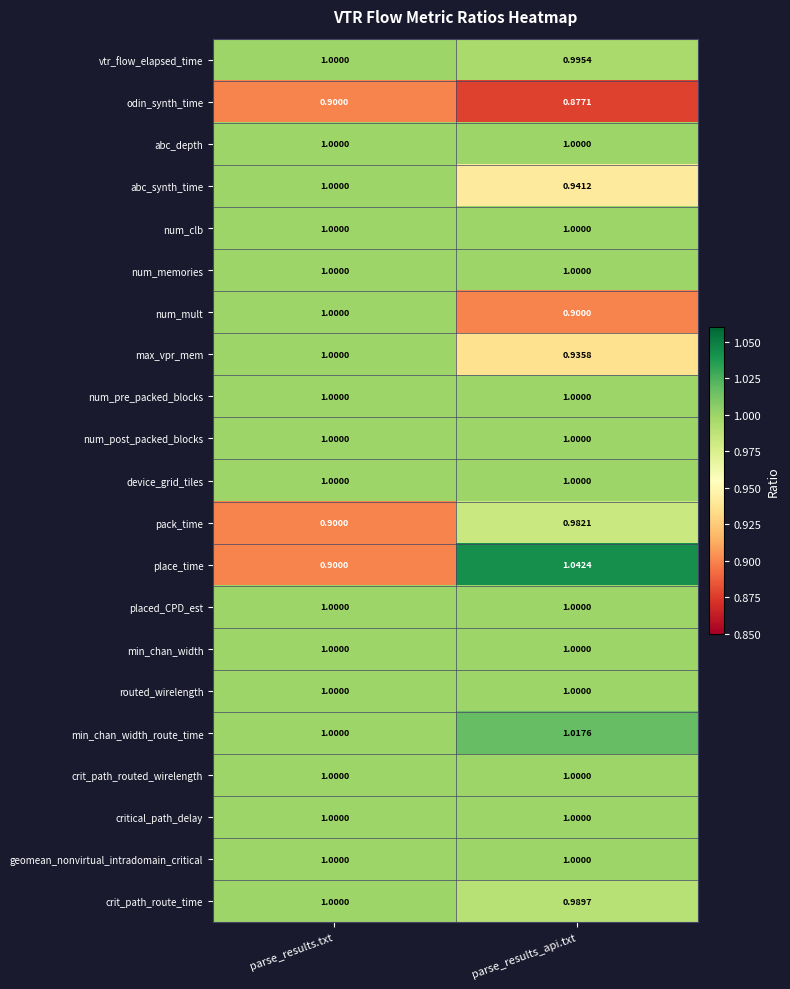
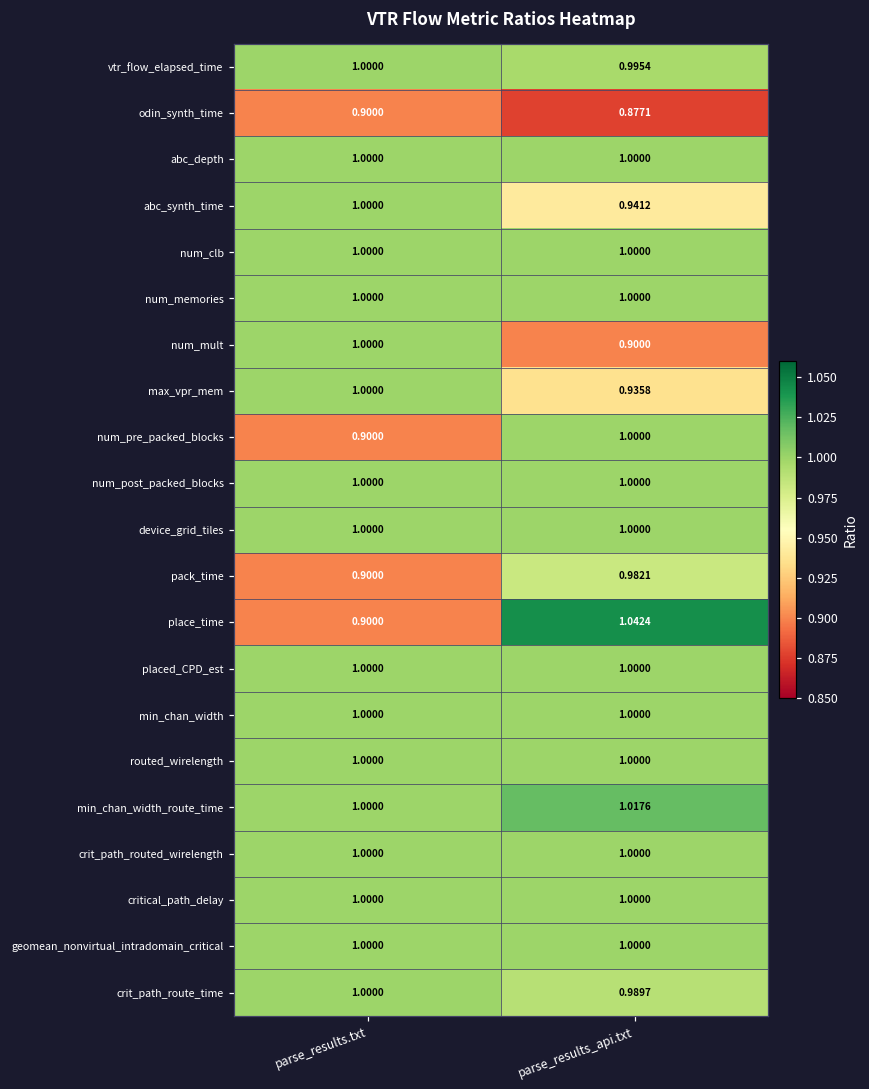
  {
    "vtr_flow_elapsed_time": {
      "parse_results.txt": 1.0000,
      "parse_results_api.txt": 0.9954
    },
    "odin_synth_time": {
      "parse_results.txt": 0.9000,
      "parse_results_api.txt": 0.8771
    },
    "abc_depth": {
      "parse_results.txt": 1.0000,
      "parse_results_api.txt": 1.0000
    },
    "abc_synth_time": {
      "parse_results.txt": 1.0000,
      "parse_results_api.txt": 0.9412
    },
    "num_clb": {
      "parse_results.txt": 1.0000,
      "parse_results_api.txt": 1.0000
    },
    "num_memories": {
      "parse_results.txt": 1.0000,
      "parse_results_api.txt": 1.0000
    },
    "num_mult": {
      "parse_results.txt": 1.0000,
      "parse_results_api.txt": 0.9000
    },
    "max_vpr_mem": {
      "parse_results.txt": 1.0000,
      "parse_results_api.txt": 0.9358
    },
    "num_pre_packed_blocks": {
-     "parse_results.txt": 1.0000,
+     "parse_results.txt": 0.9000,
      "parse_results_api.txt": 1.0000
    },
    "num_post_packed_blocks": {
      "parse_results.txt": 1.0000,
      "parse_results_api.txt": 1.0000
    },
    "device_grid_tiles": {
      "parse_results.txt": 1.0000,
      "parse_results_api.txt": 1.0000
    },
    "pack_time": {
      "parse_results.txt": 0.9000,
      "parse_results_api.txt": 0.9821
    },
    "place_time": {
      "parse_results.txt": 0.9000,
      "parse_results_api.txt": 1.0424
    },
    "placed_CPD_est": {
      "parse_results.txt": 1.0000,
      "parse_results_api.txt": 1.0000
    },
    "min_chan_width": {
      "parse_results.txt": 1.0000,
      "parse_results_api.txt": 1.0000
    },
    "routed_wirelength": {
      "parse_results.txt": 1.0000,
      "parse_results_api.txt": 1.0000
    },
    "min_chan_width_route_time": {
      "parse_results.txt": 1.0000,
      "parse_results_api.txt": 1.0176
    },
    "crit_path_routed_wirelength": {
      "parse_results.txt": 1.0000,
      "parse_results_api.txt": 1.0000
    },
    "critical_path_delay": {
      "parse_results.txt": 1.0000,
      "parse_results_api.txt": 1.0000
    },
    "geomean_nonvirtual_intradomain_critical": {
      "parse_results.txt": 1.0000,
      "parse_results_api.txt": 1.0000
    },
    "crit_path_route_time": {
      "parse_results.txt": 1.0000,
      "parse_results_api.txt": 0.9897
    }
  }
